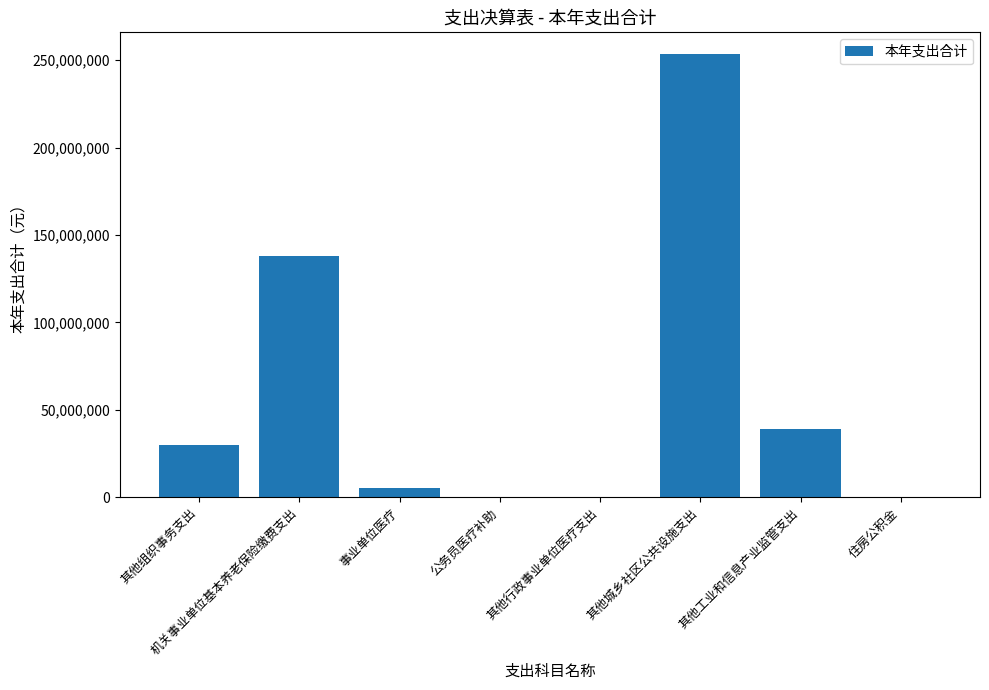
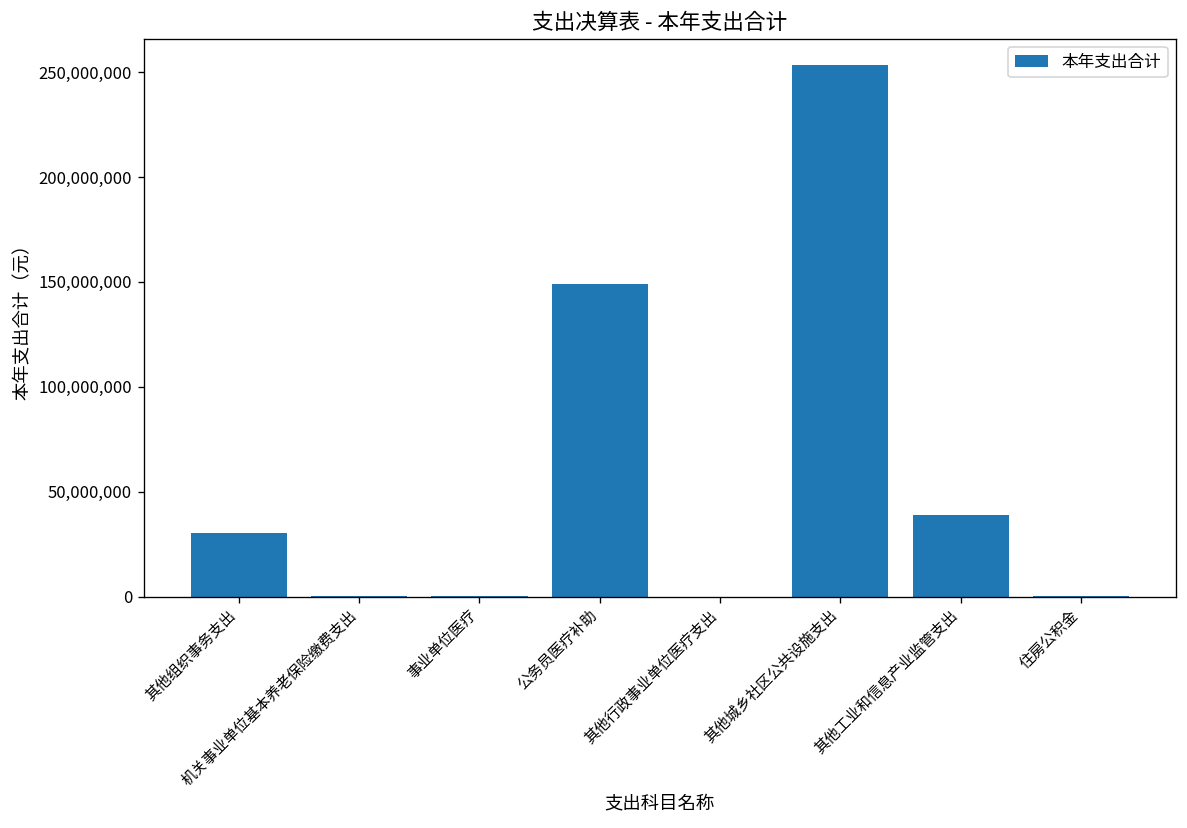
  {
    "其他组织事务支出": "30,000,000",
-   "机关事业单位基本养老保险缴费支出": "138,000,000",
-   "事业单位医疗": "5,000,000",
-   "公务员医疗补助": "0",
+   "机关事业单位基本养老保险缴费支出": "0",
+   "事业单位医疗": "0",
+   "公务员医疗补助": "149,000,000",
    "其他城乡社区公共设施支出": "253,000,000",
    "其他工业和信息产业监管支出": "39,000,000"
  }
